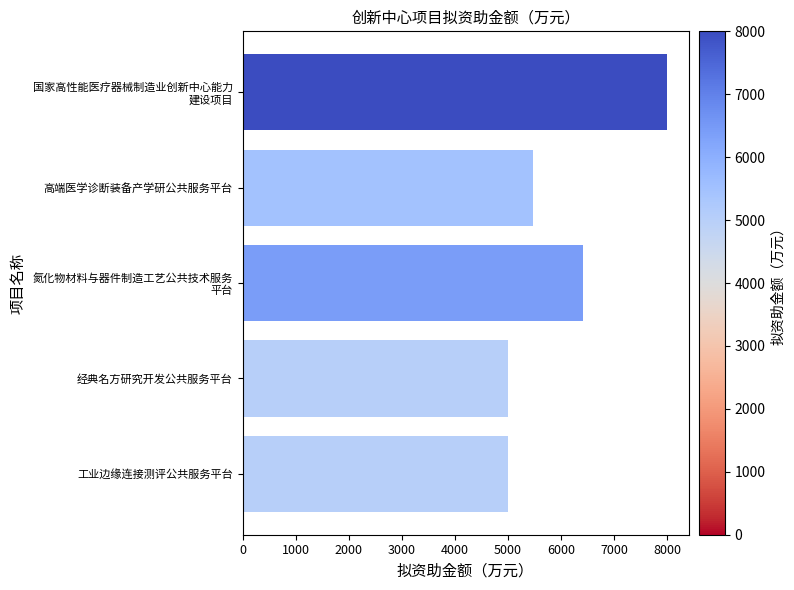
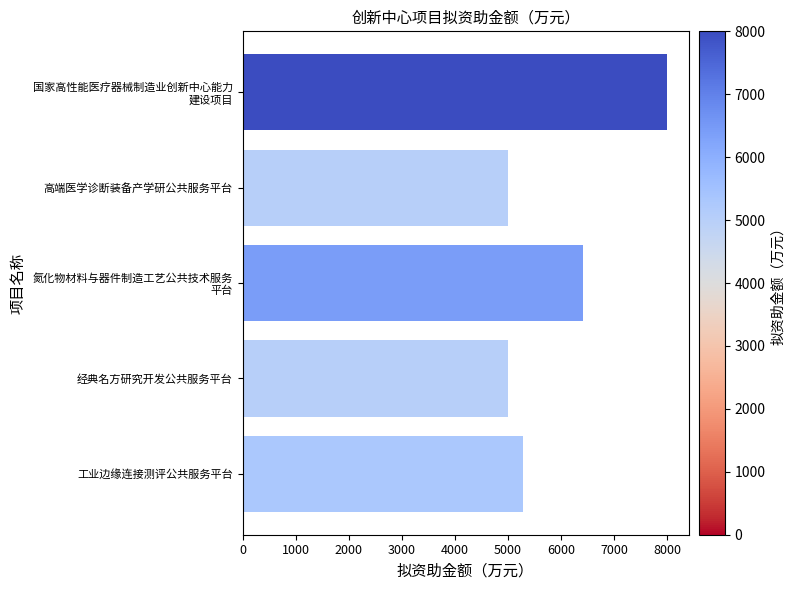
  {
    "国家高性能医疗器械制造业创新中心能力 建设项目": 8000,
-   "高端医学诊断装备产学研公共服务平台": 5500,
+   "高端医学诊断装备产学研公共服务平台": 5000,
    "氮化物材料与器件制造工艺公共技术服务 平台": 6400,
    "经典名方研究开发公共服务平台": 5000,
-   "工业边缘连接测评公共服务平台": 5000
+   "工业边缘连接测评公共服务平台": 5300
  }
